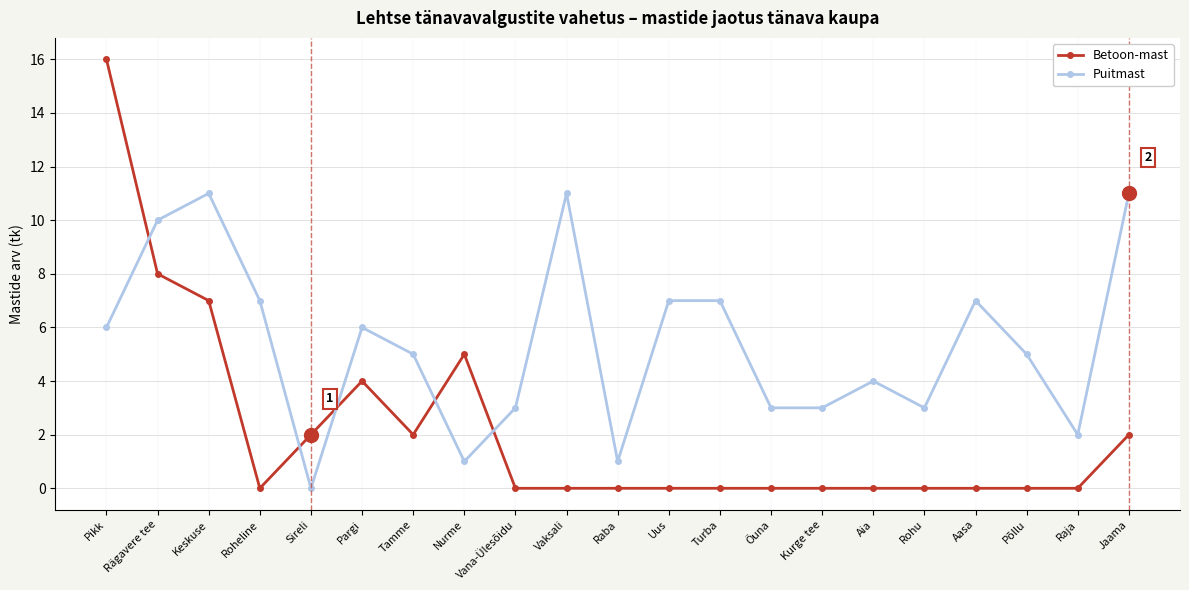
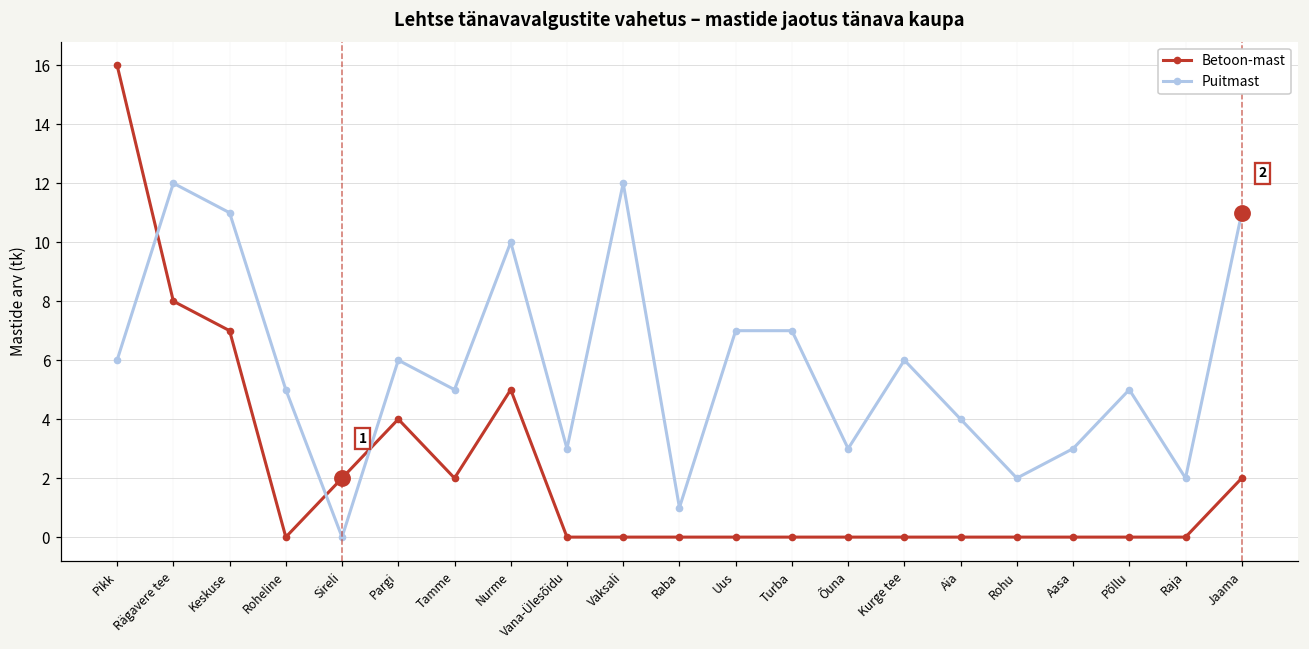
  {
    "Puitmast": {
      "Pikk": 6,
-     "Rägavere tee": 10,
+     "Rägavere tee": 12,
      "Keskuse": 11,
-     "Roheline": 7,
+     "Roheline": 5,
      "Sireli": 0,
      "Pargi": 6,
      "Tamme": 5,
-     "Nurme": 1,
+     "Nurme": 10,
      "Vana-Ülesõidu": 3,
-     "Vaksali": 11,
+     "Vaksali": 12,
      "Raba": 1,
      "Uus": 7,
      "Turba": 7,
      "Õuna": 3,
-     "Kurge tee": 3,
+     "Kurge tee": 6,
      "Aia": 4,
-     "Rohu": 3,
-     "Aasa": 7,
+     "Rohu": 2,
+     "Aasa": 3,
      "Põllu": 5,
      "Raja": 2
    }
  }
